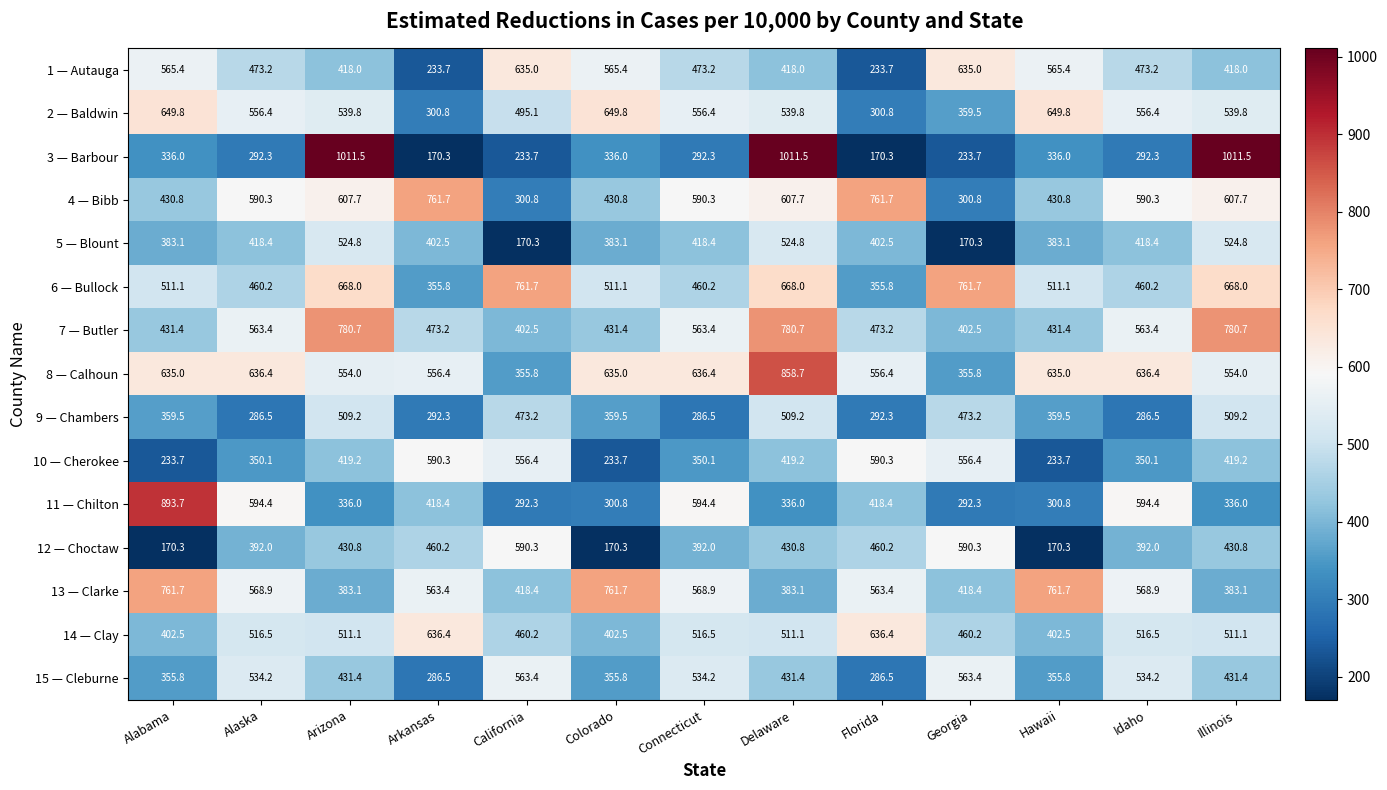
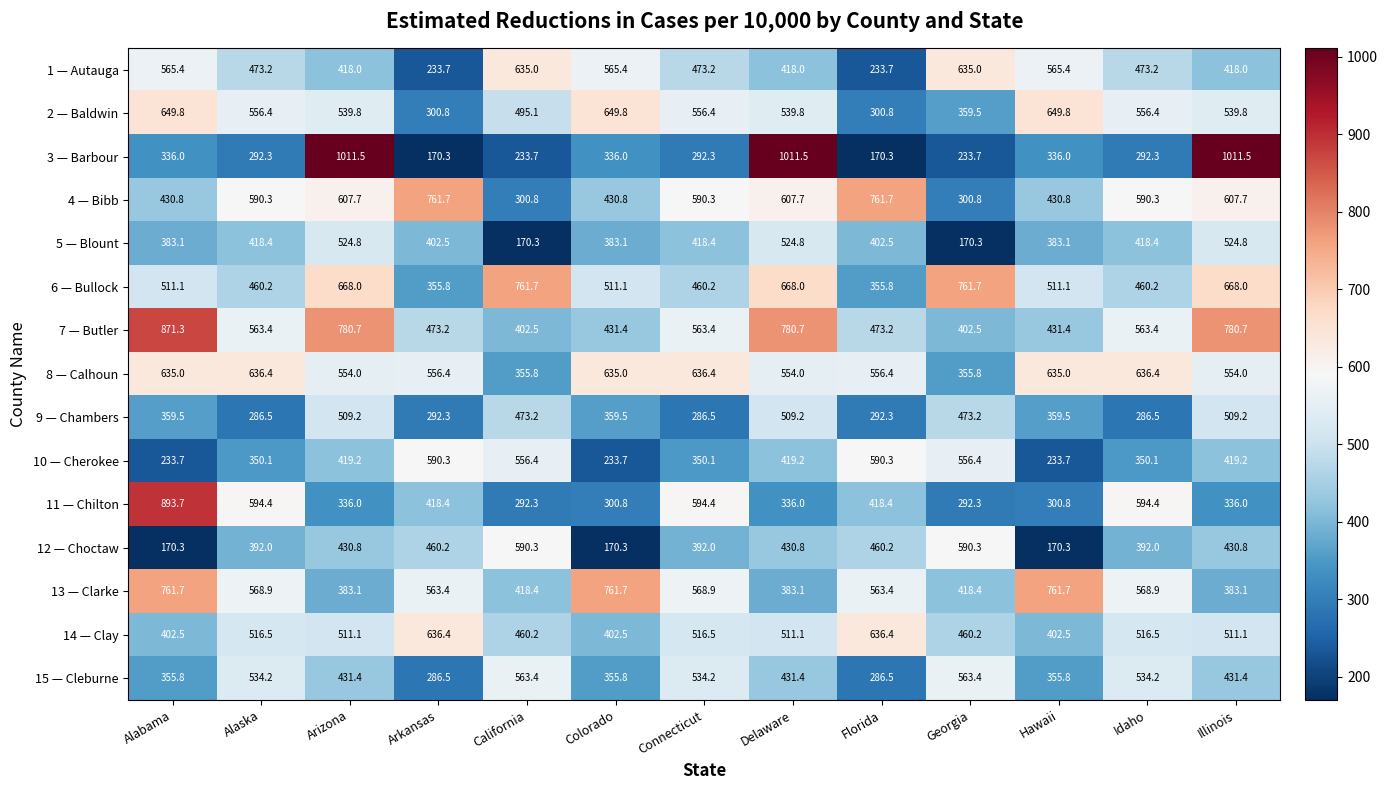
  {
    "1 — Autauga": {
      "Alabama": 565.4,
      "Alaska": 473.2,
      "Arizona": 418.0,
      "Arkansas": 233.7,
      "California": 635.0,
      "Colorado": 565.4,
      "Connecticut": 473.2,
      "Delaware": 418.0,
      "Florida": 233.7,
      "Georgia": 635.0,
      "Hawaii": 565.4,
      "Idaho": 473.2,
      "Illinois": 418.0
    },
    "2 — Baldwin": {
      "Alabama": 649.8,
      "Alaska": 556.4,
      "Arizona": 539.8,
      "Arkansas": 300.8,
      "California": 495.1,
      "Colorado": 649.8,
      "Connecticut": 556.4,
      "Delaware": 539.8,
      "Florida": 300.8,
      "Georgia": 359.5,
      "Hawaii": 649.8,
      "Idaho": 556.4,
      "Illinois": 539.8
    },
    "3 — Barbour": {
      "Alabama": 336.0,
      "Alaska": 292.3,
      "Arizona": 1011.5,
      "Arkansas": 170.3,
      "California": 233.7,
      "Colorado": 336.0,
      "Connecticut": 292.3,
      "Delaware": 1011.5,
      "Florida": 170.3,
      "Georgia": 233.7,
      "Hawaii": 336.0,
      "Idaho": 292.3,
      "Illinois": 1011.5
    },
    "4 — Bibb": {
      "Alabama": 430.8,
      "Alaska": 590.3,
      "Arizona": 607.7,
      "Arkansas": 761.7,
      "California": 300.8,
      "Colorado": 430.8,
      "Connecticut": 590.3,
      "Delaware": 607.7,
      "Florida": 761.7,
      "Georgia": 300.8,
      "Hawaii": 430.8,
      "Idaho": 590.3,
      "Illinois": 607.7
    },
    "5 — Blount": {
      "Alabama": 383.1,
      "Alaska": 418.4,
      "Arizona": 524.8,
      "Arkansas": 402.5,
      "California": 170.3,
      "Colorado": 383.1,
      "Connecticut": 418.4,
      "Delaware": 524.8,
      "Florida": 402.5,
      "Georgia": 170.3,
      "Hawaii": 383.1,
      "Idaho": 418.4,
      "Illinois": 524.8
    },
    "6 — Bullock": {
      "Alabama": 511.1,
      "Alaska": 460.2,
      "Arizona": 668.0,
      "Arkansas": 355.8,
      "California": 761.7,
      "Colorado": 511.1,
      "Connecticut": 460.2,
      "Delaware": 668.0,
      "Florida": 355.8,
      "Georgia": 761.7,
      "Hawaii": 511.1,
      "Idaho": 460.2,
      "Illinois": 668.0
    },
    "7 — Butler": {
-     "Alabama": 431.4,
+     "Alabama": 871.3,
      "Alaska": 563.4,
      "Arizona": 780.7,
      "Arkansas": 473.2,
      "California": 402.5,
      "Colorado": 431.4,
      "Connecticut": 563.4,
      "Delaware": 780.7,
      "Florida": 473.2,
      "Georgia": 402.5,
      "Hawaii": 431.4,
      "Idaho": 563.4,
      "Illinois": 780.7
    },
    "8 — Calhoun": {
      "Alabama": 635.0,
      "Alaska": 636.4,
      "Arizona": 554.0,
      "Arkansas": 556.4,
      "California": 355.8,
      "Colorado": 635.0,
      "Connecticut": 636.4,
-     "Delaware": 858.7,
+     "Delaware": 554.0,
      "Florida": 556.4,
      "Georgia": 355.8,
      "Hawaii": 635.0,
      "Idaho": 636.4,
      "Illinois": 554.0
    },
    "9 — Chambers": {
      "Alabama": 359.5,
      "Alaska": 286.5,
      "Arizona": 509.2,
      "Arkansas": 292.3,
      "California": 473.2,
      "Colorado": 359.5,
      "Connecticut": 286.5,
      "Delaware": 509.2,
      "Florida": 292.3,
      "Georgia": 473.2,
      "Hawaii": 359.5,
      "Idaho": 286.5,
      "Illinois": 509.2
    },
    "10 — Cherokee": {
      "Alabama": 233.7,
      "Alaska": 350.1,
      "Arizona": 419.2,
      "Arkansas": 590.3,
      "California": 556.4,
      "Colorado": 233.7,
      "Connecticut": 350.1,
      "Delaware": 419.2,
      "Florida": 590.3,
      "Georgia": 556.4,
      "Hawaii": 233.7,
      "Idaho": 350.1,
      "Illinois": 419.2
    },
    "11 — Chilton": {
      "Alabama": 893.7,
      "Alaska": 594.4,
      "Arizona": 336.0,
      "Arkansas": 418.4,
      "California": 292.3,
      "Colorado": 300.8,
      "Connecticut": 594.4,
      "Delaware": 336.0,
      "Florida": 418.4,
      "Georgia": 292.3,
      "Hawaii": 300.8,
      "Idaho": 594.4,
      "Illinois": 336.0
    },
    "12 — Choctaw": {
      "Alabama": 170.3,
      "Alaska": 392.0,
      "Arizona": 430.8,
      "Arkansas": 460.2,
      "California": 590.3,
      "Colorado": 170.3,
      "Connecticut": 392.0,
      "Delaware": 430.8,
      "Florida": 460.2,
      "Georgia": 590.3,
      "Hawaii": 170.3,
      "Idaho": 392.0,
      "Illinois": 430.8
    },
    "13 — Clarke": {
      "Alabama": 761.7,
      "Alaska": 568.9,
      "Arizona": 383.1,
      "Arkansas": 563.4,
      "California": 418.4,
      "Colorado": 761.7,
      "Connecticut": 568.9,
      "Delaware": 383.1,
      "Florida": 563.4,
      "Georgia": 418.4,
      "Hawaii": 761.7,
      "Idaho": 568.9,
      "Illinois": 383.1
    },
    "14 — Clay": {
      "Alabama": 402.5,
      "Alaska": 516.5,
      "Arizona": 511.1,
      "Arkansas": 636.4,
      "California": 460.2,
      "Colorado": 402.5,
      "Connecticut": 516.5,
      "Delaware": 511.1,
      "Florida": 636.4,
      "Georgia": 460.2,
      "Hawaii": 402.5,
      "Idaho": 516.5,
      "Illinois": 511.1
    },
    "15 — Cleburne": {
      "Alabama": 355.8,
      "Alaska": 534.2,
      "Arizona": 431.4,
      "Arkansas": 286.5,
      "California": 563.4,
      "Colorado": 355.8,
      "Connecticut": 534.2,
      "Delaware": 431.4,
      "Florida": 286.5,
      "Georgia": 563.4,
      "Hawaii": 355.8,
      "Idaho": 534.2,
      "Illinois": 431.4
    }
  }
